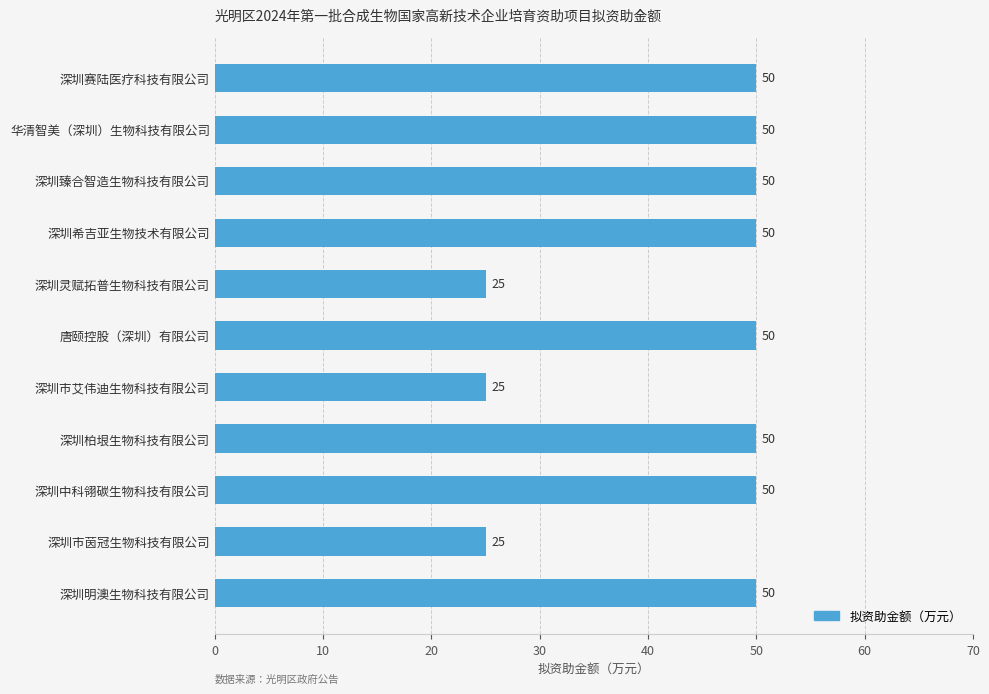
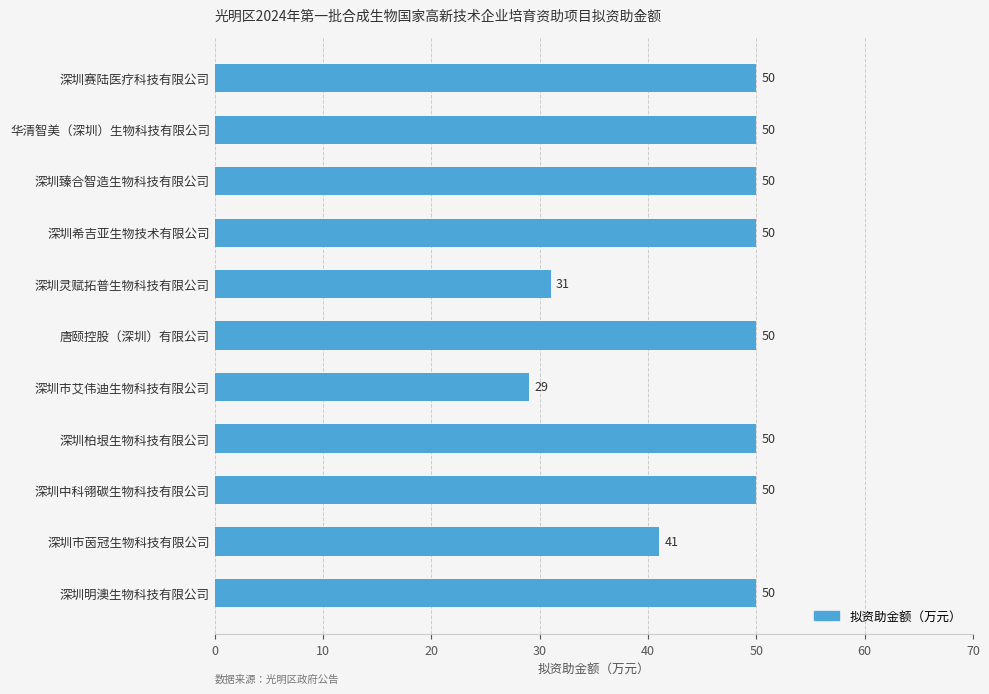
  {
    "深圳赛陆医疗科技有限公司": 50,
    "华清智美（深圳）生物科技有限公司": 50,
    "深圳臻合智造生物科技有限公司": 50,
    "深圳希吉亚生物技术有限公司": 50,
-   "深圳灵赋拓普生物科技有限公司": 25,
+   "深圳灵赋拓普生物科技有限公司": 31,
    "唐颐控股（深圳）有限公司": 50,
-   "深圳市艾伟迪生物科技有限公司": 25,
+   "深圳市艾伟迪生物科技有限公司": 29,
    "深圳柏垠生物科技有限公司": 50,
    "深圳中科翎碳生物科技有限公司": 50,
-   "深圳市茵冠生物科技有限公司": 25,
+   "深圳市茵冠生物科技有限公司": 41,
    "深圳明澳生物科技有限公司": 50
  }
